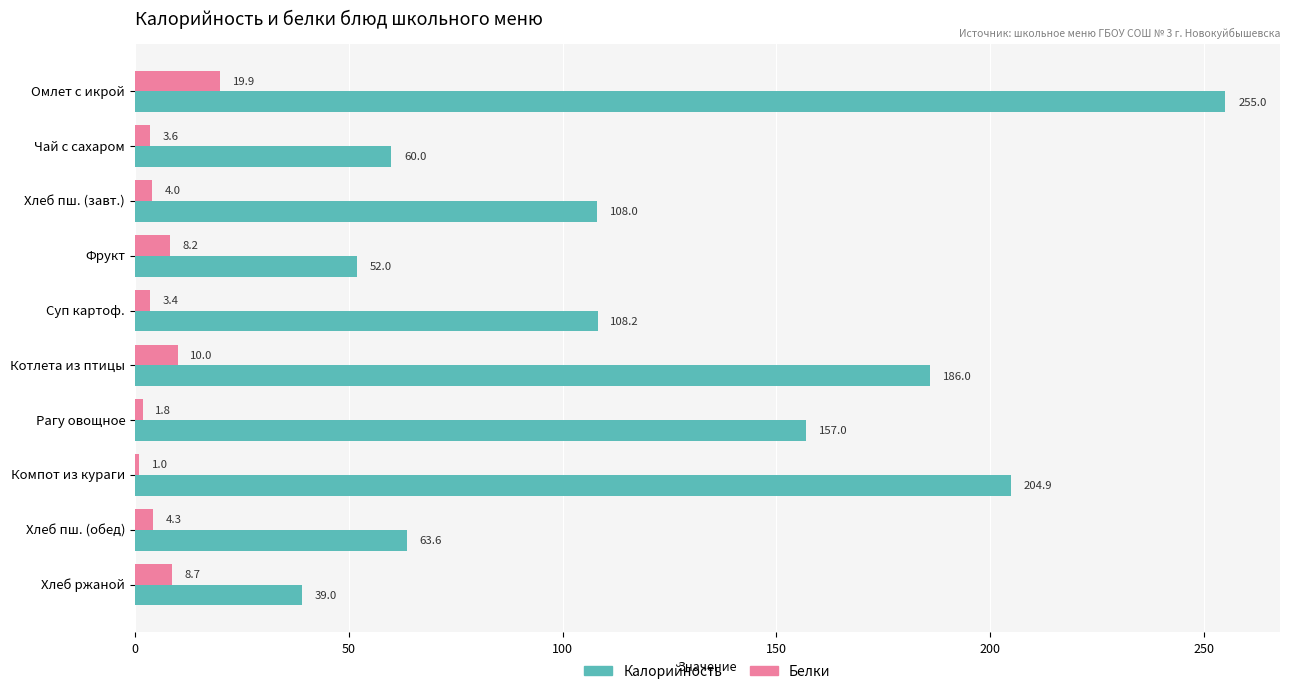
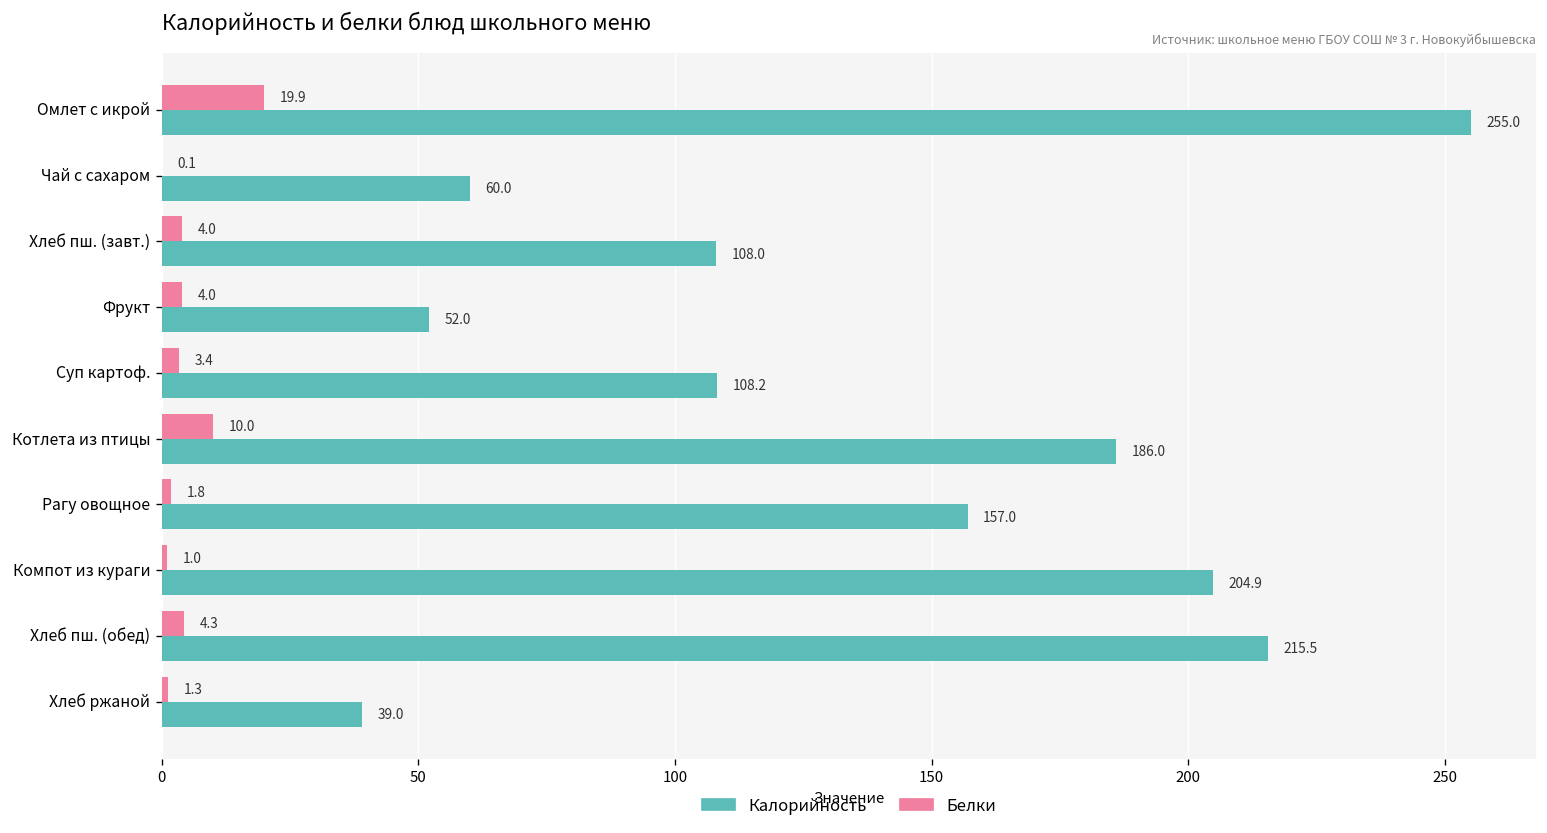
  {
    "Калорийность": {
      "Омлет с икрой": 255.0,
      "Чай с сахаром": 60.0,
      "Хлеб пш. (завт.)": 108.0,
      "Фрукт": 52.0,
      "Суп картоф.": 108.2,
      "Котлета из птицы": 186.0,
      "Рагу овощное": 157.0,
      "Компот из кураги": 204.9,
-     "Хлеб пш. (обед)": 63.6,
+     "Хлеб пш. (обед)": 215.5,
      "Хлеб ржаной": 39.0
    },
    "Белки": {
      "Омлет с икрой": 19.9,
-     "Чай с сахаром": 3.6,
+     "Чай с сахаром": 0.1,
      "Хлеб пш. (завт.)": 4.0,
-     "Фрукт": 8.2,
+     "Фрукт": 4.0,
      "Суп картоф.": 3.4,
      "Котлета из птицы": 10.0,
      "Рагу овощное": 1.8,
      "Компот из кураги": 1.0,
      "Хлеб пш. (обед)": 4.3,
-     "Хлеб ржаной": 8.7
+     "Хлеб ржаной": 1.3
    }
  }
